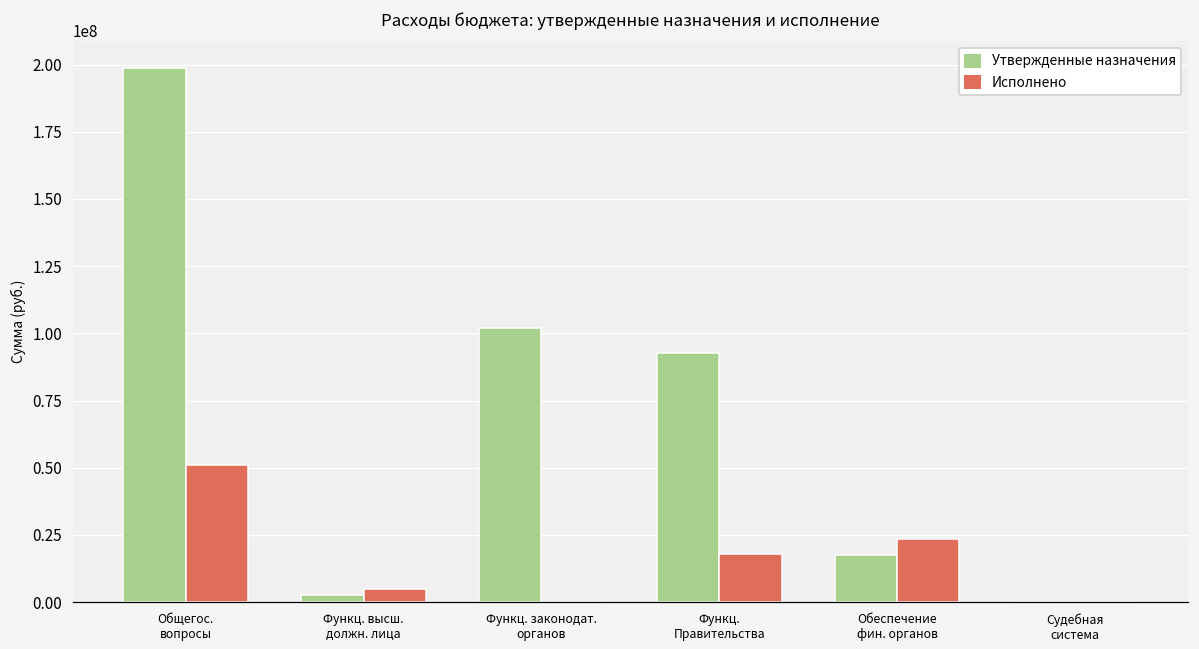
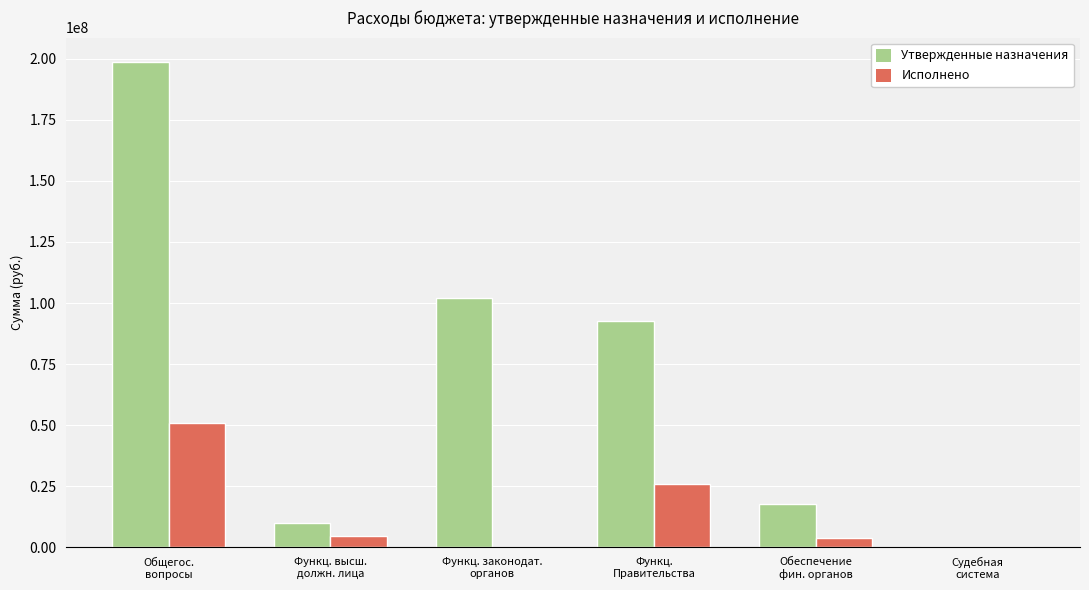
  {
    "Утвержденные назначения": {
      "Общегос. вопросы": 199000000,
-     "Функц. высш. должн. лица": 3000000,
+     "Функц. высш. должн. лица": 10000000,
      "Функц. законодат. органов": 102000000,
      "Функц. Правительства": 93000000,
      "Обеспечение фин. органов": 18000000
    },
    "Исполнено": {
      "Общегос. вопросы": 51000000,
      "Функц. высш. должн. лица": 5000000,
-     "Функц. Правительства": 18000000,
-     "Обеспечение фин. органов": 24000000,
+     "Функц. Правительства": 26000000,
+     "Обеспечение фин. органов": 4000000,
      "Судебная система": 0
    }
  }
